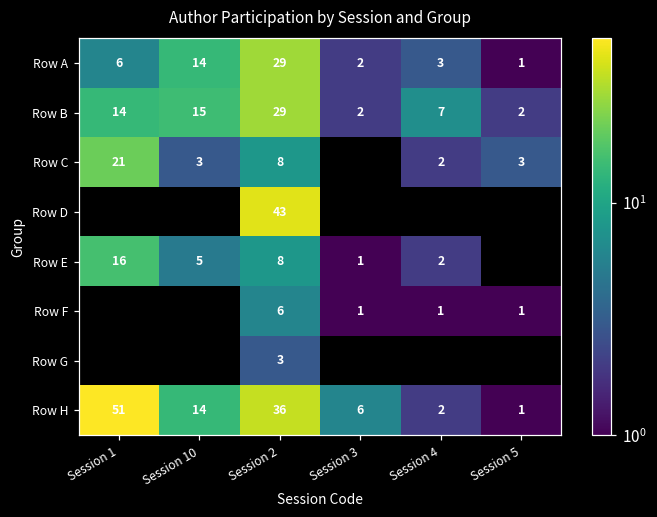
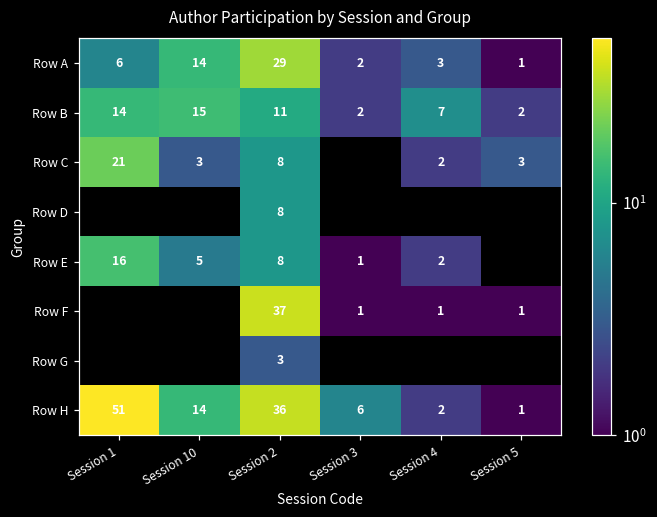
  {
    "Row A": {
      "Session 1": 6,
      "Session 10": 14,
      "Session 2": 29,
      "Session 3": 2,
      "Session 4": 3,
      "Session 5": 1
    },
    "Row B": {
      "Session 1": 14,
      "Session 10": 15,
-     "Session 2": 29,
+     "Session 2": 11,
      "Session 3": 2,
      "Session 4": 7,
      "Session 5": 2
    },
    "Row C": {
      "Session 1": 21,
      "Session 10": 3,
      "Session 2": 8,
      "Session 4": 2,
      "Session 5": 3
    },
    "Row D": {
-     "Session 2": 43
+     "Session 2": 8
    },
    "Row E": {
      "Session 1": 16,
      "Session 10": 5,
      "Session 2": 8,
      "Session 3": 1,
      "Session 4": 2
    },
    "Row F": {
-     "Session 2": 6,
+     "Session 2": 37,
      "Session 3": 1,
      "Session 4": 1,
      "Session 5": 1
    },
    "Row G": {
      "Session 2": 3
    },
    "Row H": {
      "Session 1": 51,
      "Session 10": 14,
      "Session 2": 36,
      "Session 3": 6,
      "Session 4": 2,
      "Session 5": 1
    }
  }
